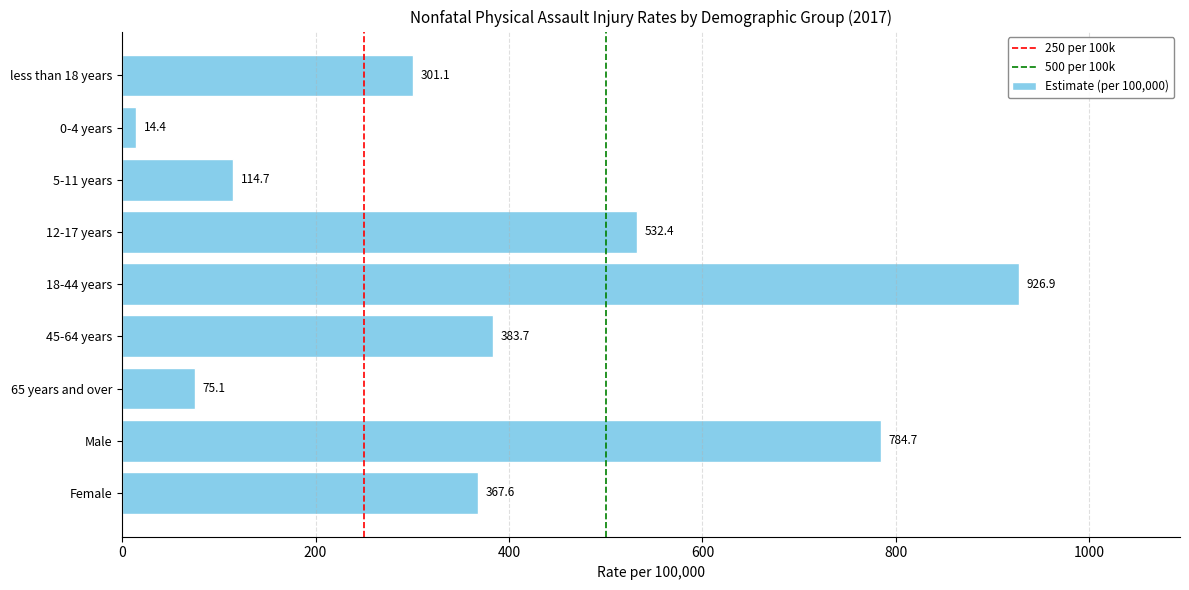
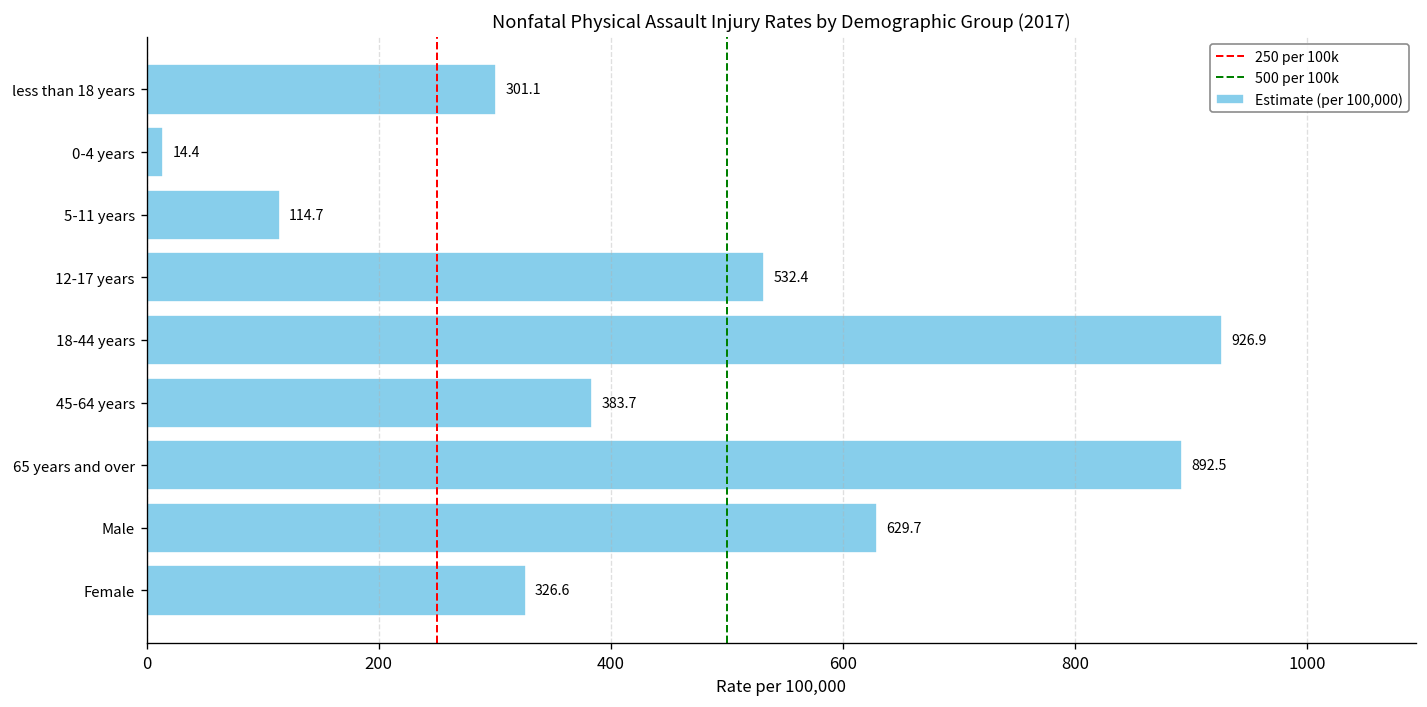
  {
    "less than 18 years": 301.1,
    "0-4 years": 14.4,
    "5-11 years": 114.7,
    "12-17 years": 532.4,
    "18-44 years": 926.9,
    "45-64 years": 383.7,
-   "65 years and over": 75.1,
-   "Male": 784.7,
-   "Female": 367.6
+   "65 years and over": 892.5,
+   "Male": 629.7,
+   "Female": 326.6
  }
